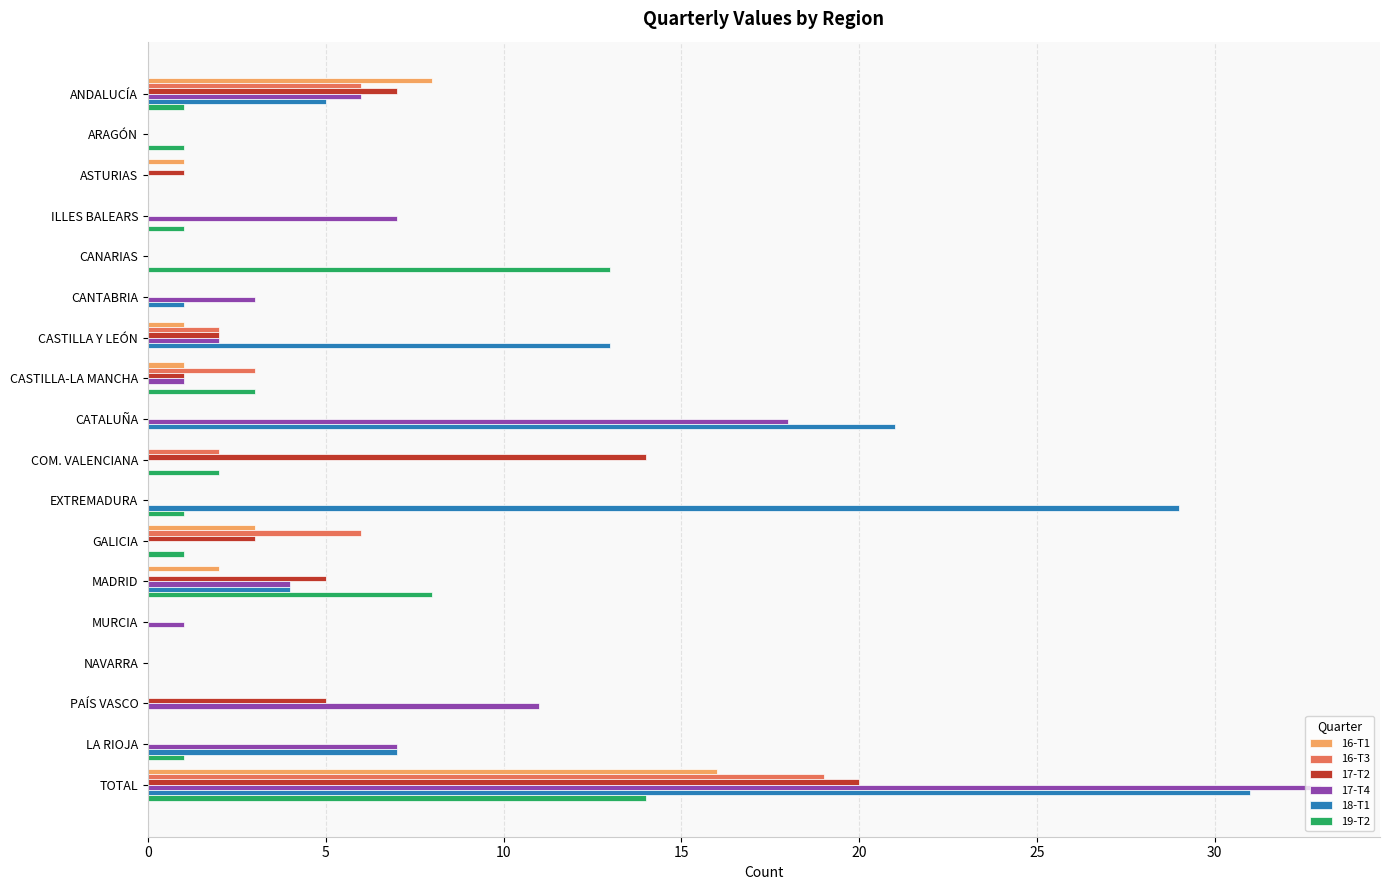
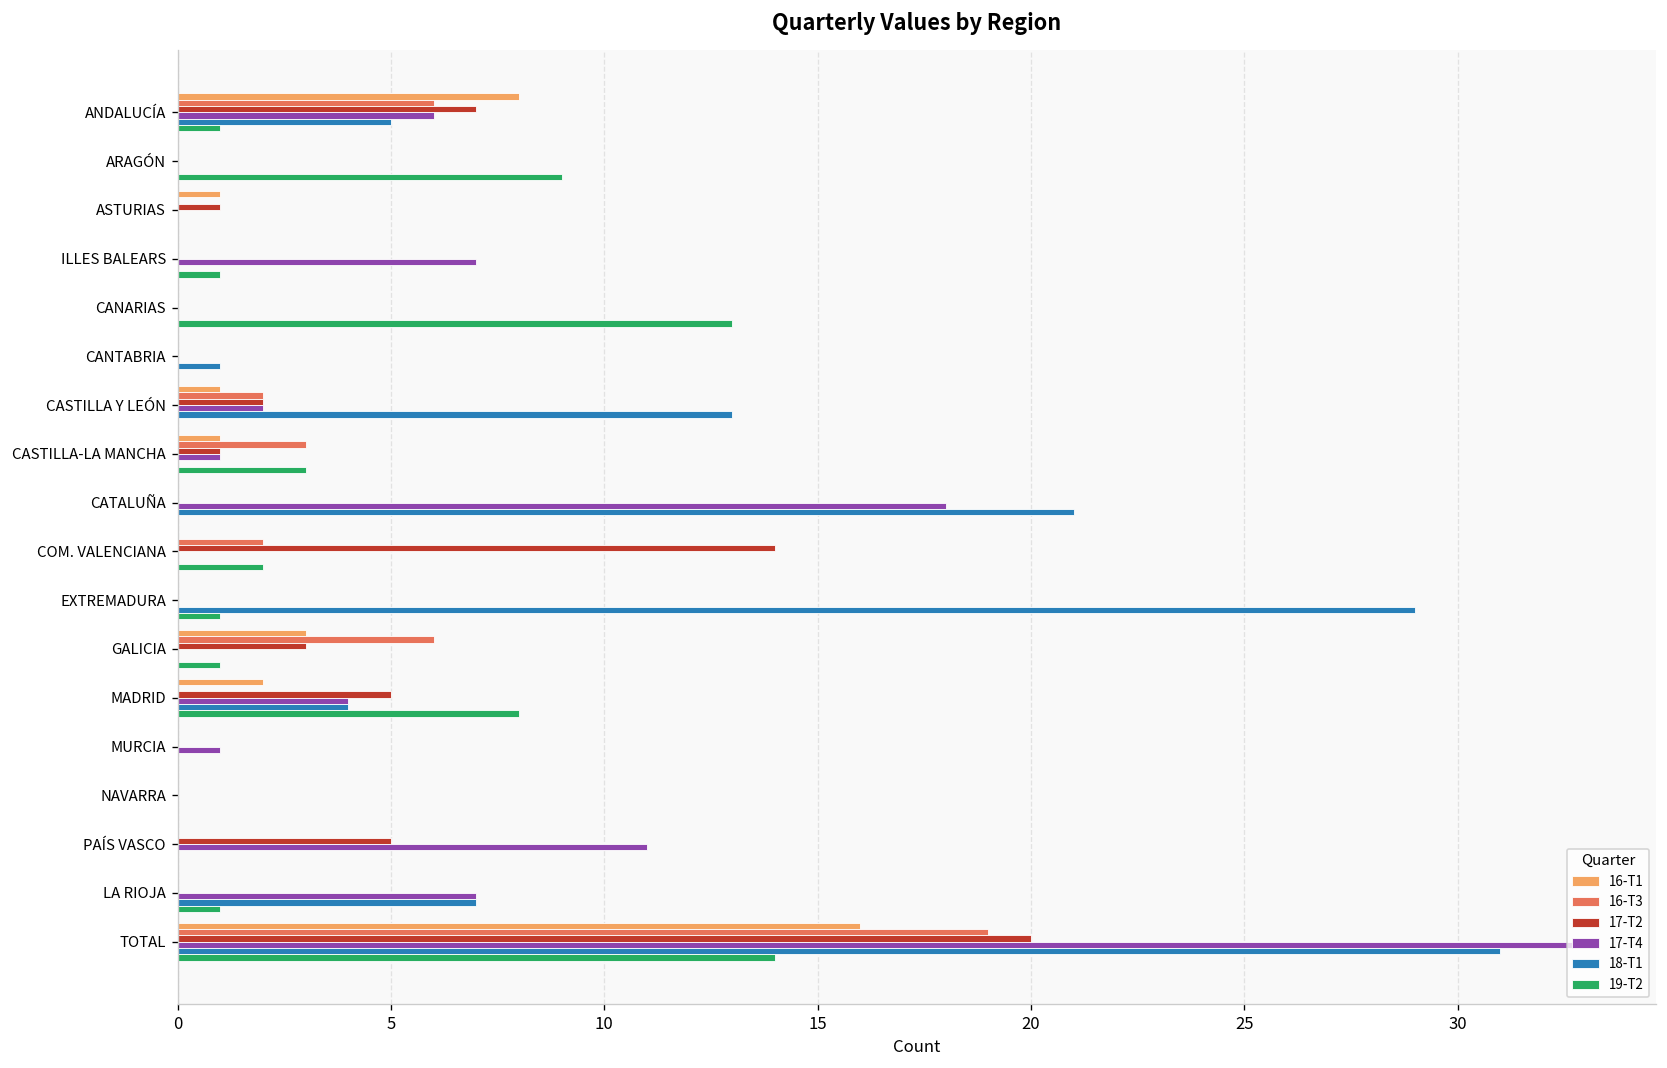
  {
    "17-T2": {
      "ANDALUCÍA": 7,
      "ARAGÓN": 0,
      "ASTURIAS": 1,
      "ILLES BALEARS": 0,
      "CANARIAS": 0,
      "CANTABRIA": 0,
      "CASTILLA Y LEÓN": 2,
      "CASTILLA-LA MANCHA": 1,
      "CATALUÑA": 0,
      "COM. VALENCIANA": 14,
      "EXTREMADURA": 0,
      "GALICIA": 3,
      "MADRID": 5,
      "MURCIA": 0,
      "NAVARRA": 0,
      "PAÍS VASCO": 5,
      "LA RIOJA": 0,
      "TOTAL": 20
    },
    "17-T4": {
      "ANDALUCÍA": 6,
      "ARAGÓN": 0,
      "ASTURIAS": 0,
      "ILLES BALEARS": 7,
      "CANARIAS": 0,
-     "CANTABRIA": 3,
+     "CANTABRIA": 0,
      "CASTILLA Y LEÓN": 2,
      "CASTILLA-LA MANCHA": 1,
      "CATALUÑA": 18,
      "COM. VALENCIANA": 0,
      "EXTREMADURA": 0,
      "GALICIA": 0,
      "MADRID": 4,
      "MURCIA": 1,
      "NAVARRA": 0,
      "PAÍS VASCO": 11,
      "LA RIOJA": 7
    },
    "18-T1": {
      "ANDALUCÍA": 5,
      "ARAGÓN": 0,
      "ASTURIAS": 0,
      "ILLES BALEARS": 0,
      "CANARIAS": 0,
      "CANTABRIA": 1,
      "CASTILLA Y LEÓN": 13,
      "CASTILLA-LA MANCHA": 0,
      "CATALUÑA": 21,
      "COM. VALENCIANA": 0,
      "EXTREMADURA": 29,
      "GALICIA": 0,
      "MADRID": 4,
      "MURCIA": 0,
      "NAVARRA": 0,
      "PAÍS VASCO": 0,
      "LA RIOJA": 7,
      "TOTAL": 31
    },
    "19-T2": {
      "ANDALUCÍA": 1,
-     "ARAGÓN": 1,
+     "ARAGÓN": 9,
      "ASTURIAS": 0,
      "ILLES BALEARS": 1,
      "CANARIAS": 13,
      "CANTABRIA": 0,
      "CASTILLA Y LEÓN": 0,
      "CASTILLA-LA MANCHA": 3,
      "CATALUÑA": 0,
      "COM. VALENCIANA": 2,
      "EXTREMADURA": 1,
      "GALICIA": 1,
      "MADRID": 8,
      "MURCIA": 0,
      "NAVARRA": 0,
      "PAÍS VASCO": 0,
      "LA RIOJA": 1,
      "TOTAL": 14
    }
  }
